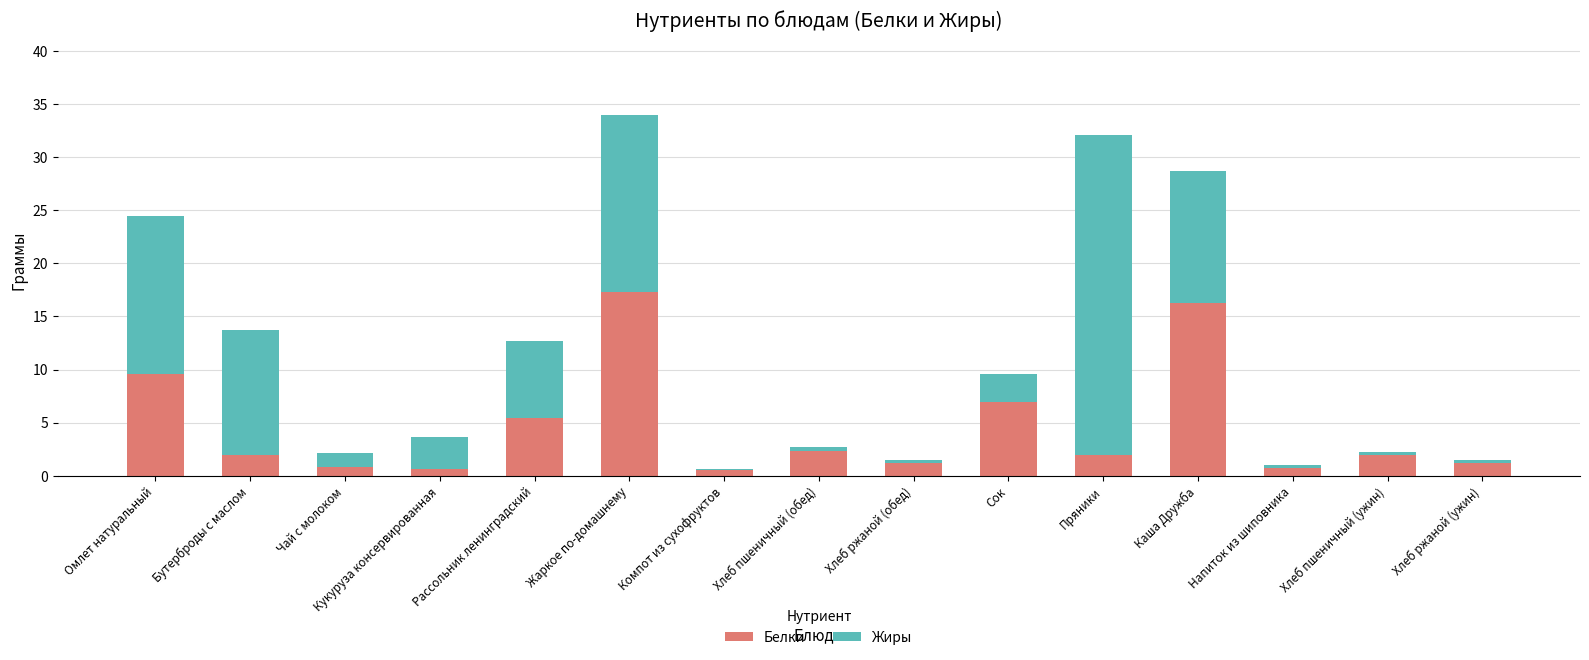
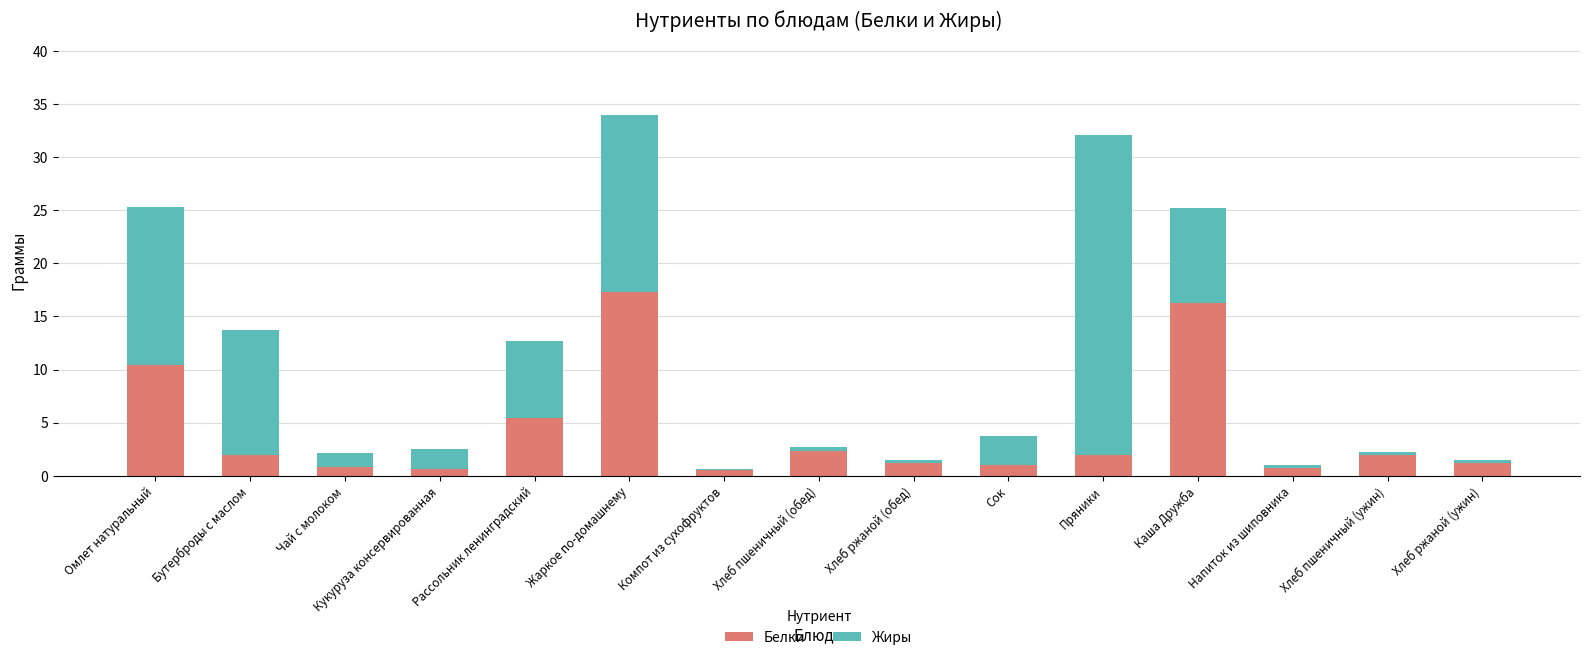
  {
    "Белки": {
-     "Омлет натуральный": 9.6,
+     "Омлет натуральный": 10.4,
      "Бутерброды с маслом": 1.9,
      "Чай с молоком": 0.9,
      "Кукуруза консервированная": 0.6,
      "Рассольник ленинградский": 5.4,
      "Жаркое по-домашнему": 17.3,
      "Компот из сухофруктов": 0.5,
      "Хлеб пшеничный (обед)": 2.4,
      "Хлеб ржаной (обед)": 1.2,
-     "Сок": 6.9,
+     "Сок": 1.0,
      "Пряники": 1.9,
      "Каша Дружба": 16.2,
      "Напиток из шиповника": 0.7,
      "Хлеб пшеничный (ужин)": 2.0,
      "Хлеб ржаной (ужин)": 1.2
    },
    "Жиры": {
      "Омлет натуральный": 14.9,
      "Бутерброды с маслом": 11.8,
      "Чай с молоком": 1.3,
-     "Кукуруза консервированная": 3.0,
+     "Кукуруза консервированная": 1.9,
      "Рассольник ленинградский": 7.3,
      "Жаркое по-домашнему": 16.6,
      "Хлеб пшеничный (обед)": 0.3,
      "Хлеб ржаной (обед)": 0.3,
      "Сок": 2.7,
      "Пряники": 30.2,
-     "Каша Дружба": 12.4,
+     "Каша Дружба": 9.0,
      "Напиток из шиповника": 0.3,
      "Хлеб пшеничный (ужин)": 0.3,
      "Хлеб ржаной (ужин)": 0.3
    }
  }
